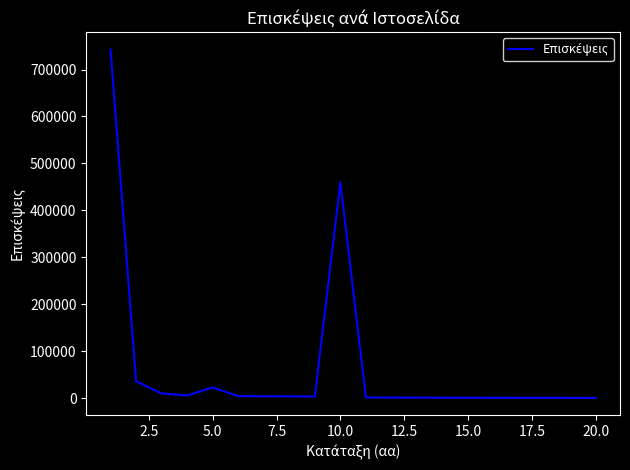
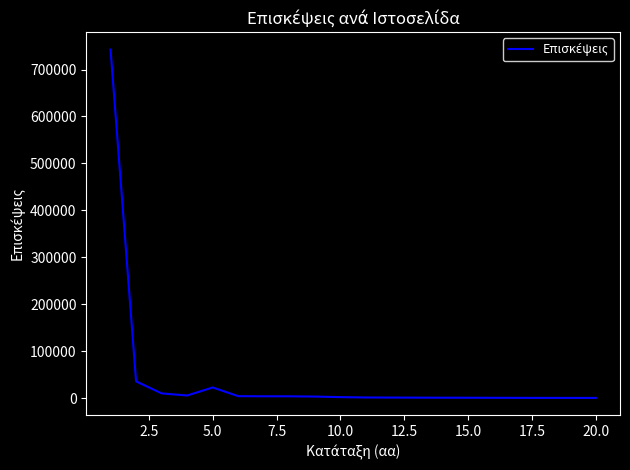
  {
    "5.0": 20000,
-   "10.0": 460000,
+   "10.0": 0,
    "15.0": 0,
    "20.0": 0
  }
